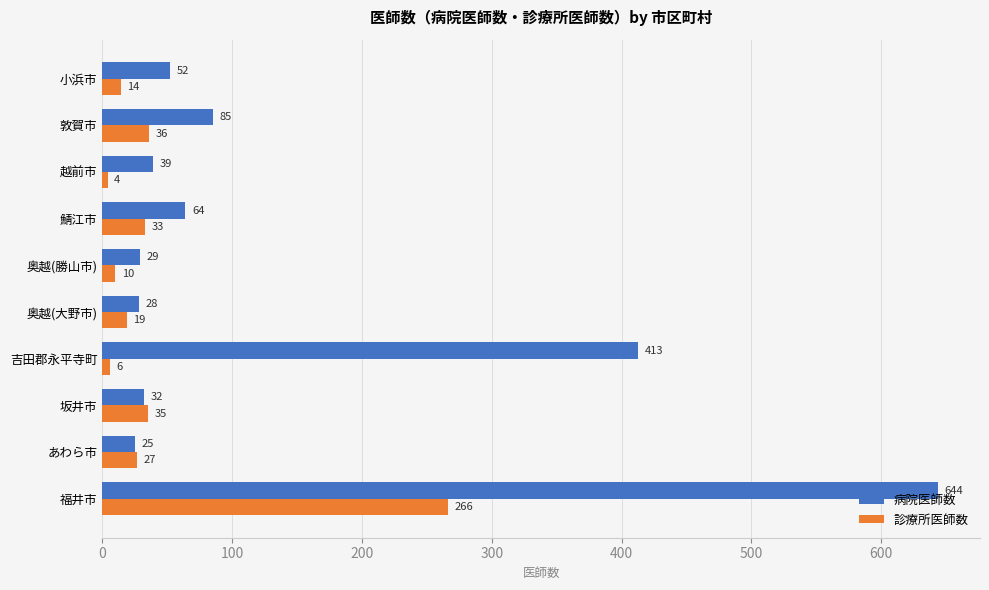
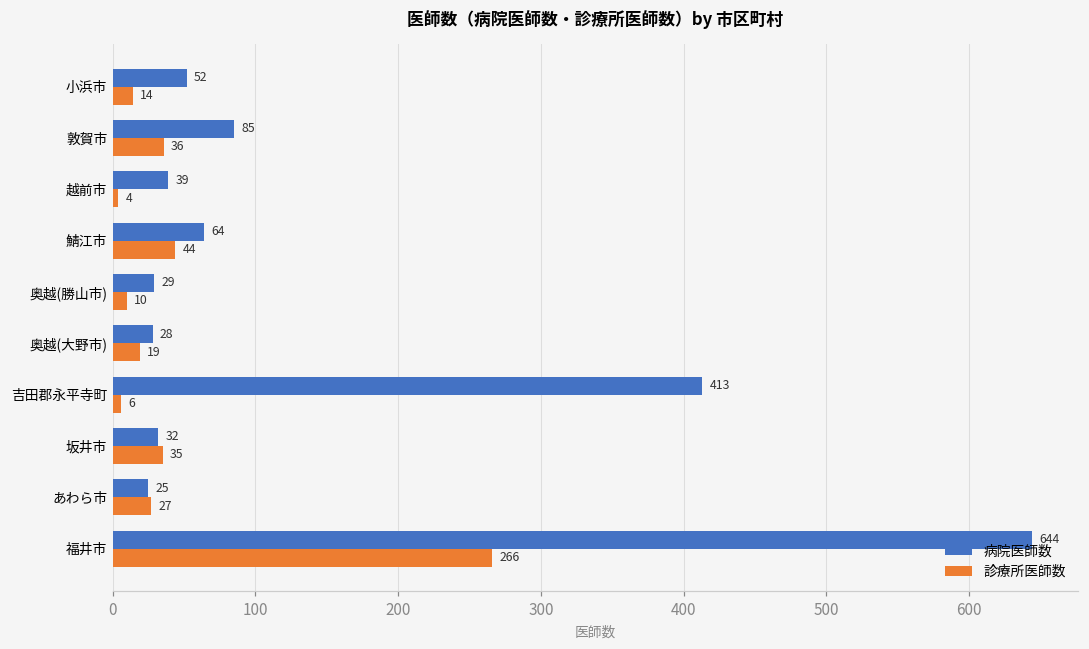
  {
    "病院医師数": {
      "小浜市": 52,
      "敦賀市": 85,
      "越前市": 39,
      "鯖江市": 64,
      "奥越(勝山市)": 29,
      "奥越(大野市)": 28,
      "吉田郡永平寺町": 413,
      "坂井市": 32,
      "あわら市": 25,
      "福井市": 644
    },
    "診療所医師数": {
      "小浜市": 14,
      "敦賀市": 36,
      "越前市": 4,
-     "鯖江市": 33,
+     "鯖江市": 44,
      "奥越(勝山市)": 10,
      "奥越(大野市)": 19,
      "吉田郡永平寺町": 6,
      "坂井市": 35,
      "あわら市": 27,
      "福井市": 266
    }
  }
